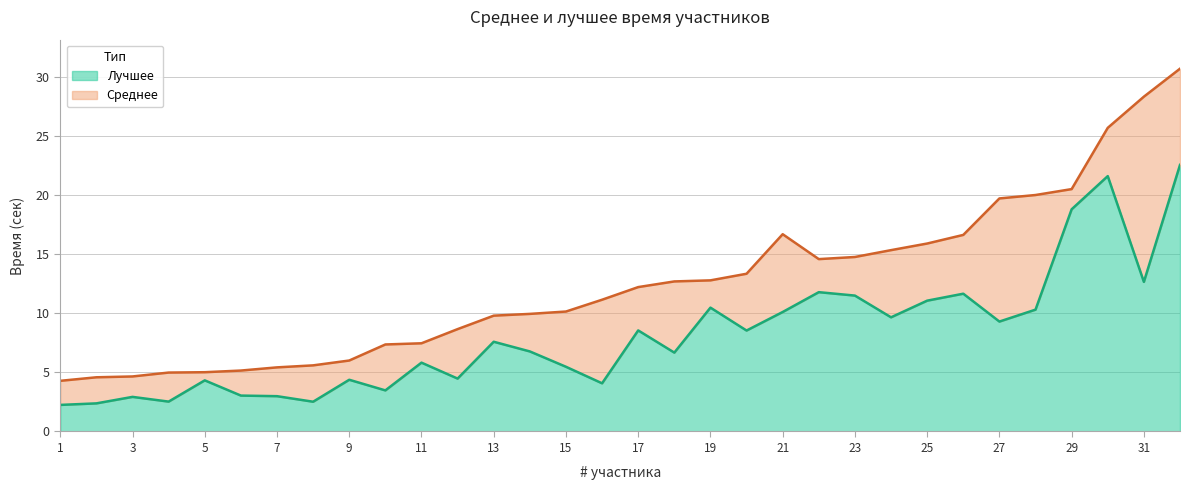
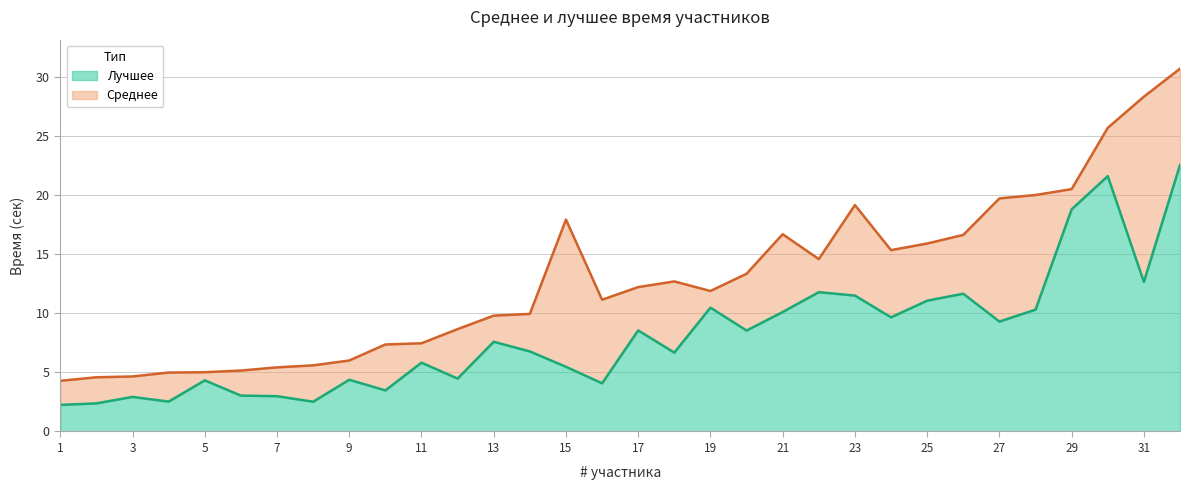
  {
    "Лучшее": {
      "1": 2.3,
      "3": 2.9,
      "5": 4.3,
      "7": 3.0,
      "9": 4.4,
      "11": 5.8,
      "13": 7.6,
      "15": 5.5,
      "17": 8.6,
      "19": 10.5,
      "21": 10.1,
      "23": 11.5,
      "25": 11.1,
      "27": 9.3,
      "29": 18.8,
      "31": 12.7
    },
    "Среднее": {
      "1": 4.3,
      "3": 4.7,
      "5": 5.0,
      "7": 5.4,
      "9": 6.0,
      "11": 7.5,
      "13": 9.8,
-     "15": 10.2,
+     "15": 18.0,
      "17": 12.2,
-     "19": 12.8,
+     "19": 11.9,
      "21": 16.7,
-     "23": 14.8,
+     "23": 19.2,
      "25": 15.9,
      "27": 19.7,
      "29": 20.5,
      "31": 28.4
    }
  }
